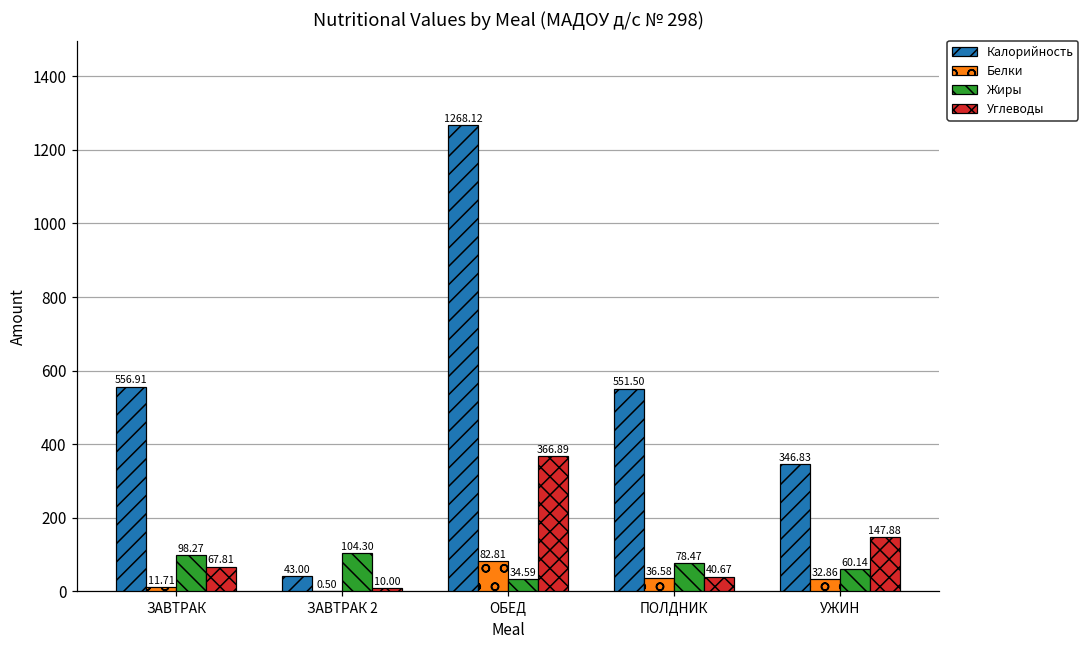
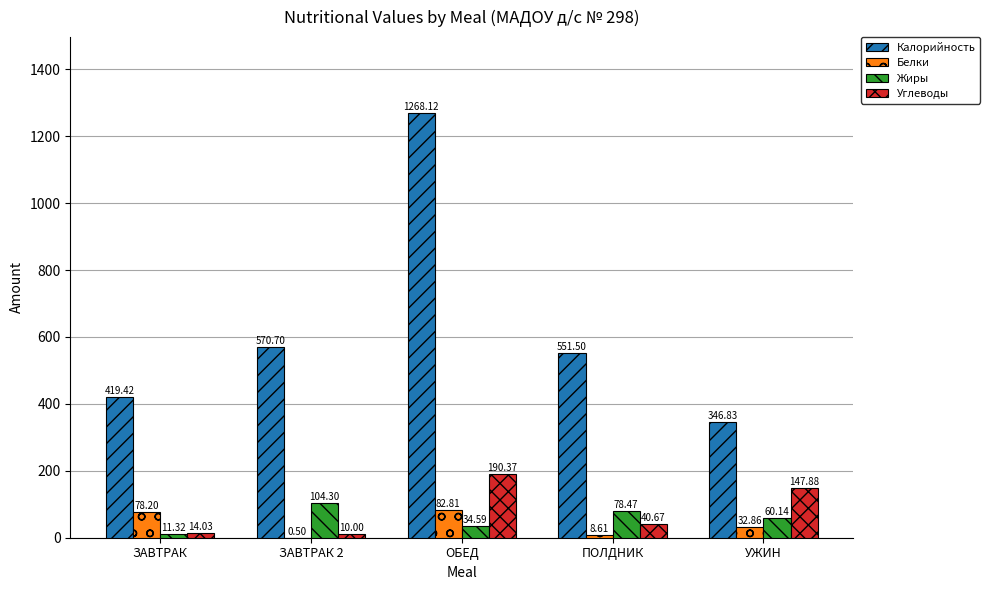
  {
    "Калорийность": {
-     "ЗАВТРАК": 556.91,
-     "ЗАВТРАК 2": 43.00,
+     "ЗАВТРАК": 419.42,
+     "ЗАВТРАК 2": 570.70,
      "ОБЕД": 1268.12,
      "ПОЛДНИК": 551.50,
      "УЖИН": 346.83
    },
    "Белки": {
-     "ЗАВТРАК": 11.71,
+     "ЗАВТРАК": 78.20,
      "ЗАВТРАК 2": 0.50,
      "ОБЕД": 82.81,
-     "ПОЛДНИК": 36.58,
+     "ПОЛДНИК": 8.61,
      "УЖИН": 32.86
    },
    "Жиры": {
-     "ЗАВТРАК": 98.27,
+     "ЗАВТРАК": 11.32,
      "ЗАВТРАК 2": 104.30,
      "ОБЕД": 34.59,
      "ПОЛДНИК": 78.47,
      "УЖИН": 60.14
    },
    "Углеводы": {
-     "ЗАВТРАК": 67.81,
+     "ЗАВТРАК": 14.03,
      "ЗАВТРАК 2": 10.00,
-     "ОБЕД": 366.89,
+     "ОБЕД": 190.37,
      "ПОЛДНИК": 40.67,
      "УЖИН": 147.88
    }
  }
